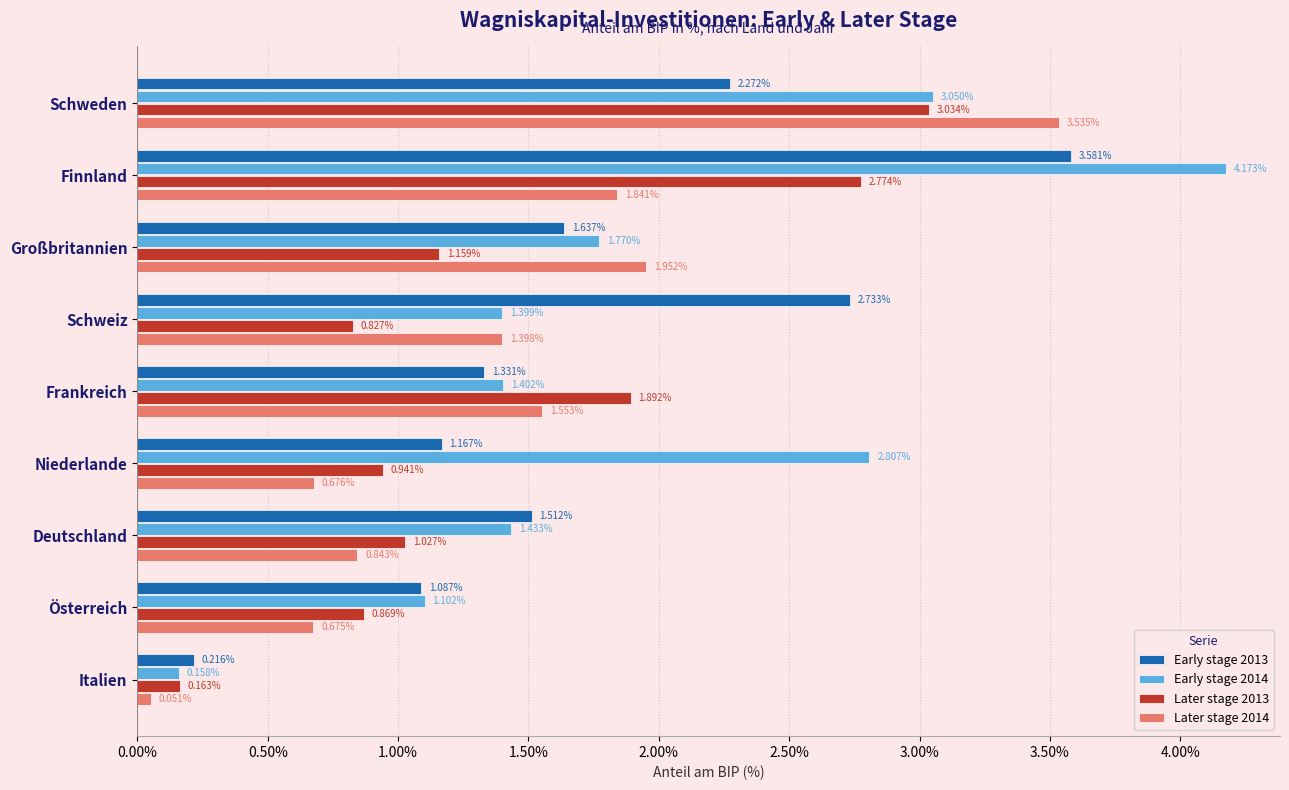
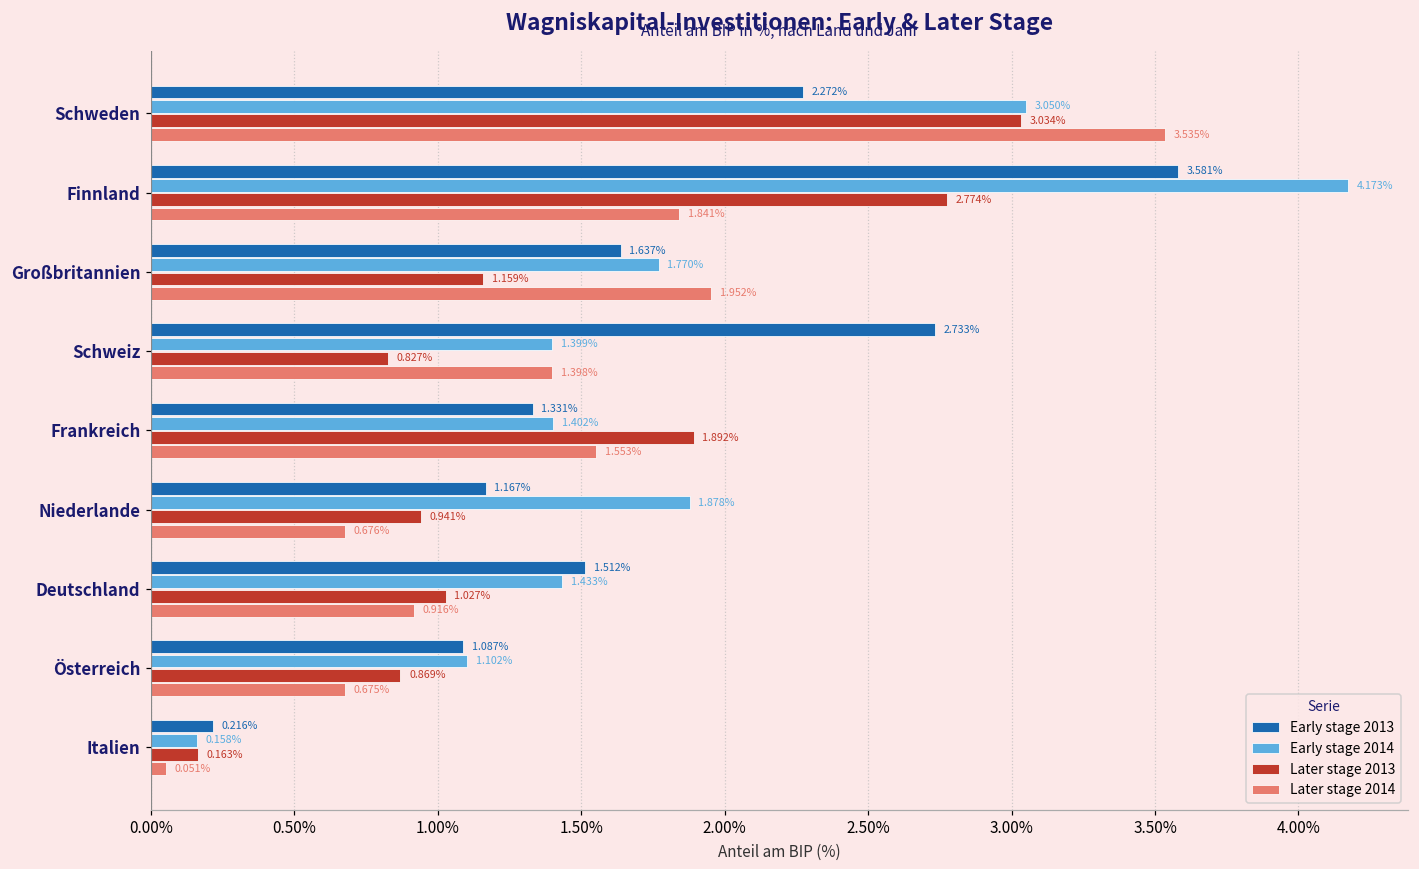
  {
    "Early stage 2013": {
      "Schweden": "2.272%",
      "Finnland": "3.581%",
      "Großbritannien": "1.637%",
      "Schweiz": "2.733%",
      "Frankreich": "1.331%",
      "Niederlande": "1.167%",
      "Deutschland": "1.512%",
      "Österreich": "1.087%",
      "Italien": "0.216%"
    },
    "Early stage 2014": {
      "Schweden": "3.050%",
      "Finnland": "4.173%",
      "Großbritannien": "1.770%",
      "Schweiz": "1.399%",
      "Frankreich": "1.402%",
-     "Niederlande": "2.807%",
+     "Niederlande": "1.878%",
      "Deutschland": "1.433%",
      "Österreich": "1.102%",
      "Italien": "0.158%"
    },
    "Later stage 2013": {
      "Schweden": "3.034%",
      "Finnland": "2.774%",
      "Großbritannien": "1.159%",
      "Schweiz": "0.827%",
      "Frankreich": "1.892%",
      "Niederlande": "0.941%",
      "Deutschland": "1.027%",
      "Österreich": "0.869%",
      "Italien": "0.163%"
    },
    "Later stage 2014": {
      "Schweden": "3.535%",
      "Finnland": "1.841%",
      "Großbritannien": "1.952%",
      "Schweiz": "1.398%",
      "Frankreich": "1.553%",
      "Niederlande": "0.676%",
-     "Deutschland": "0.843%",
+     "Deutschland": "0.916%",
      "Österreich": "0.675%",
      "Italien": "0.051%"
    }
  }
